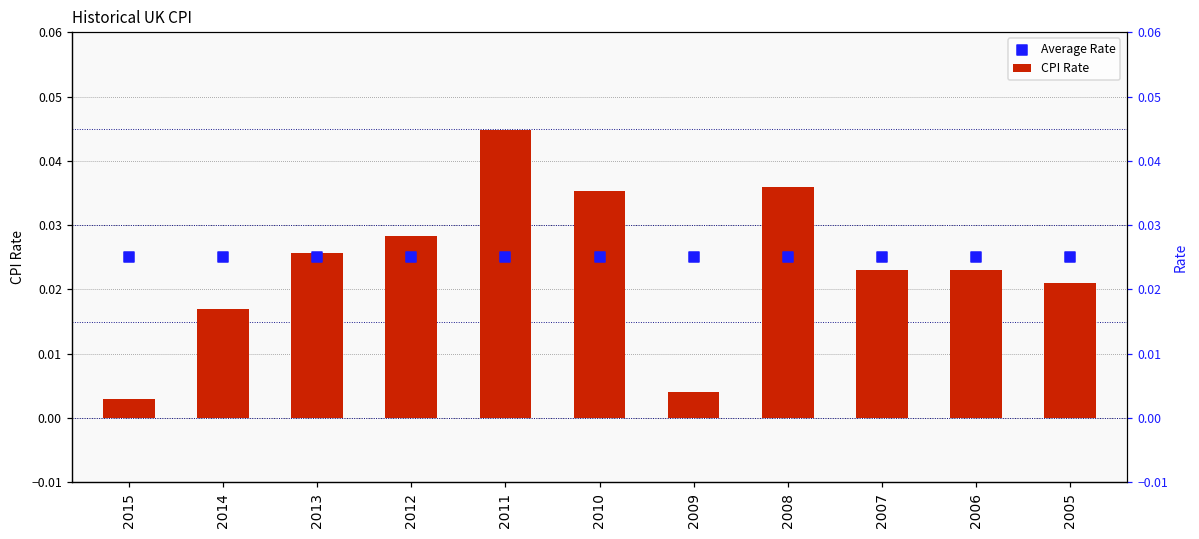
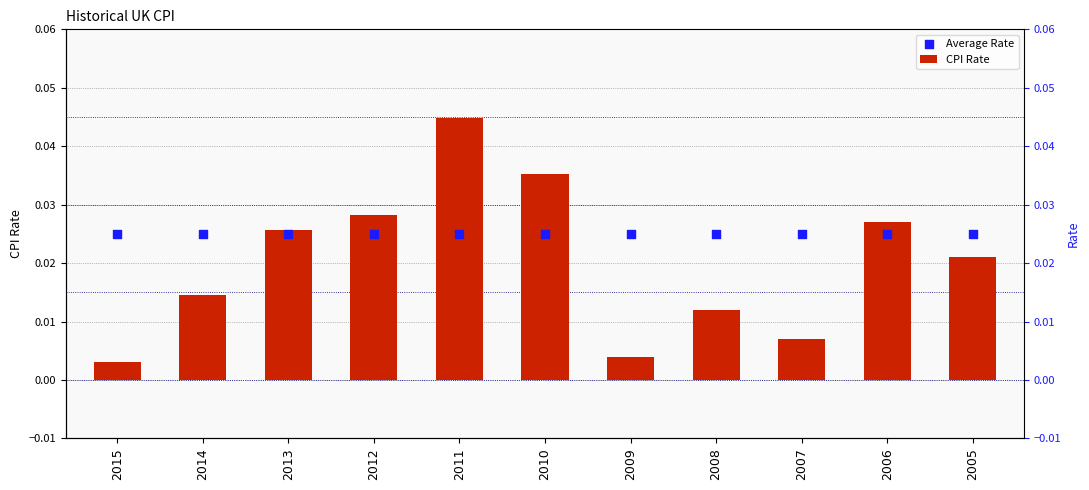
  {
    "CPI Rate": {
      "2015": 0.003,
-     "2014": 0.017,
+     "2014": 0.015,
      "2013": 0.026,
      "2012": 0.028,
      "2011": 0.045,
      "2010": 0.035,
      "2009": 0.004,
-     "2008": 0.036,
-     "2007": 0.023,
-     "2006": 0.023,
+     "2008": 0.012,
+     "2007": 0.007,
+     "2006": 0.027,
      "2005": 0.021
    }
  }
